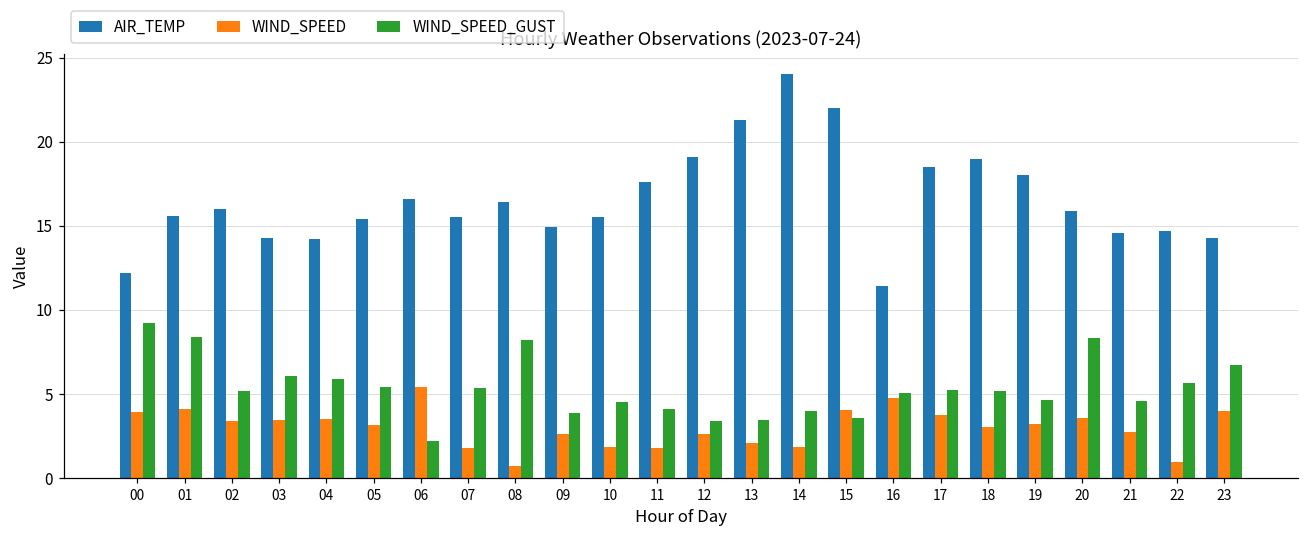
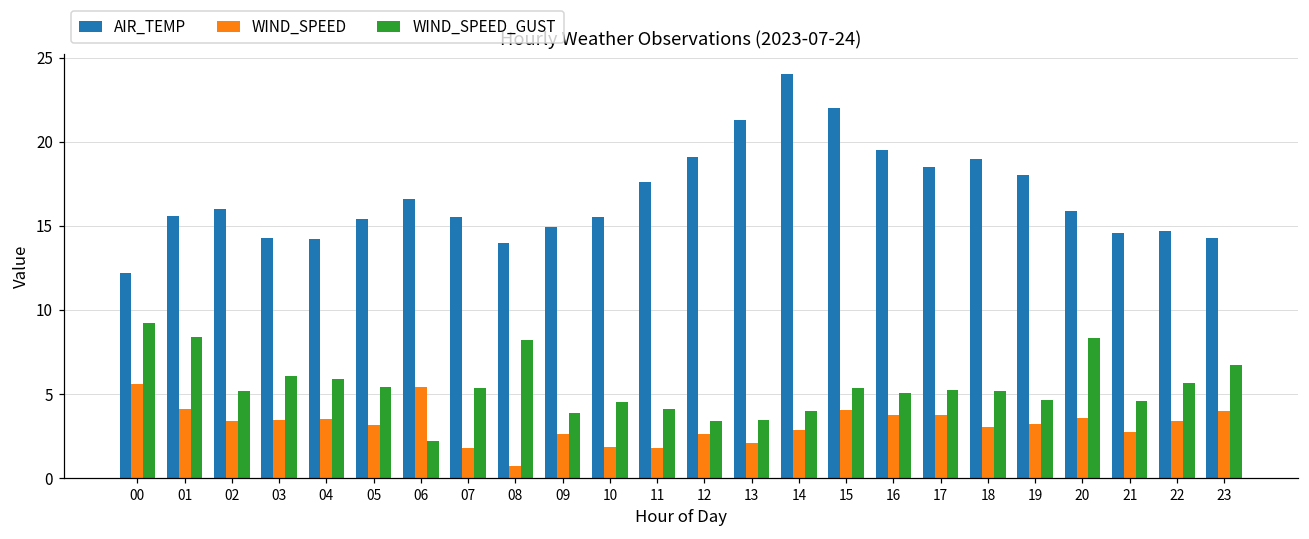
  {
    "AIR_TEMP": {
      "00": 12.2,
      "01": 15.6,
      "02": 16.0,
      "03": 14.3,
      "04": 14.2,
      "05": 15.4,
      "06": 16.6,
      "07": 15.5,
-     "08": 16.4,
+     "08": 14.0,
      "09": 14.9,
      "10": 15.5,
      "11": 17.6,
      "12": 19.1,
      "13": 21.3,
      "14": 24.0,
      "15": 22.0,
-     "16": 11.4,
+     "16": 19.5,
      "17": 18.5,
      "18": 19.0,
      "19": 18.0,
      "20": 15.9,
      "21": 14.6,
      "22": 14.7,
      "23": 14.3
    },
    "WIND_SPEED": {
-     "00": 3.9,
+     "00": 5.6,
      "01": 4.1,
      "02": 3.4,
      "03": 3.4,
      "04": 3.5,
      "05": 3.1,
      "06": 5.4,
      "07": 1.8,
      "08": 0.7,
      "09": 2.6,
      "10": 1.8,
      "11": 1.8,
      "12": 2.6,
      "13": 2.1,
-     "14": 1.8,
+     "14": 2.9,
      "15": 4.0,
-     "16": 4.8,
+     "16": 3.8,
      "17": 3.8,
      "18": 3.1,
      "19": 3.3,
      "20": 3.6,
      "21": 2.7,
-     "22": 0.9,
+     "22": 3.4,
      "23": 4.0
    },
    "WIND_SPEED_GUST": {
      "00": 9.2,
      "01": 8.4,
      "02": 5.2,
      "03": 6.1,
      "04": 5.9,
      "05": 5.4,
      "06": 2.2,
      "07": 5.3,
      "08": 8.2,
      "09": 3.9,
      "10": 4.5,
      "11": 4.1,
      "12": 3.4,
      "13": 3.4,
      "14": 4.0,
-     "15": 3.6,
+     "15": 5.4,
      "16": 5.1,
      "17": 5.2,
      "18": 5.2,
      "19": 4.7,
      "20": 8.3,
      "21": 4.6,
      "22": 5.7,
      "23": 6.7
    }
  }
